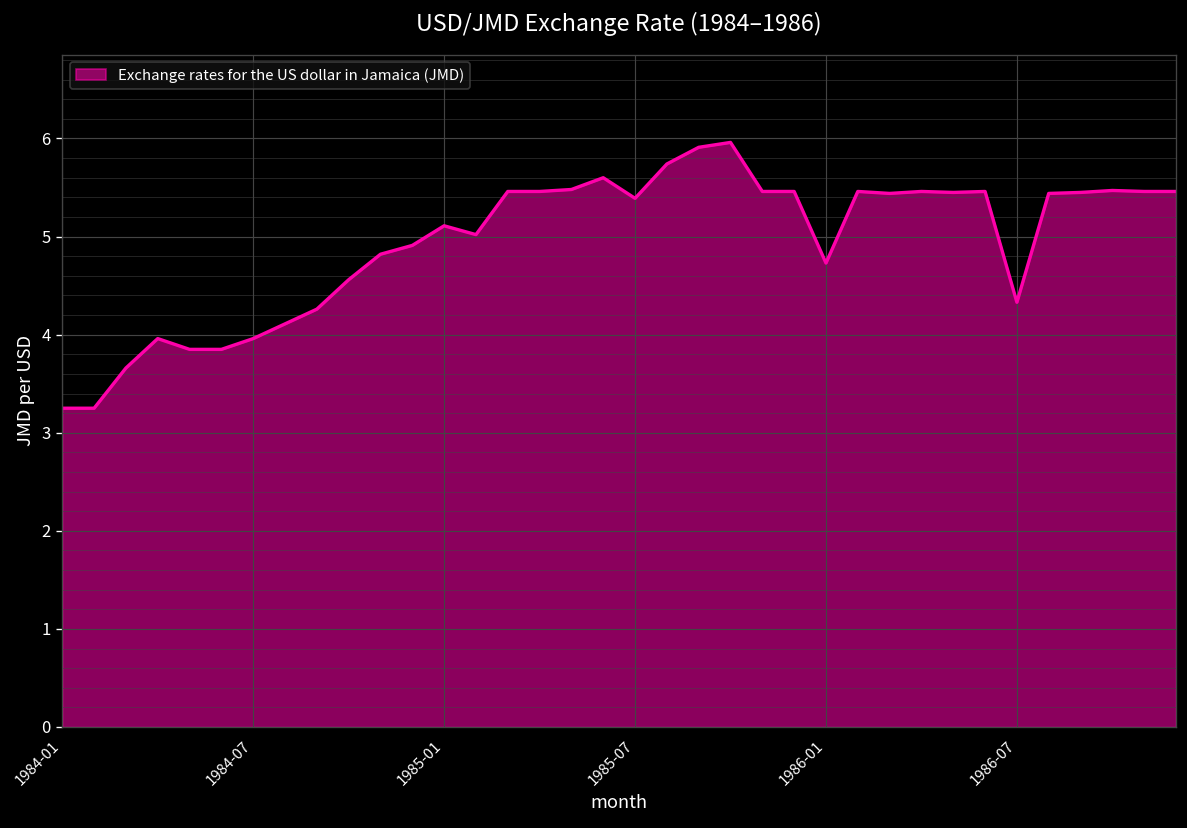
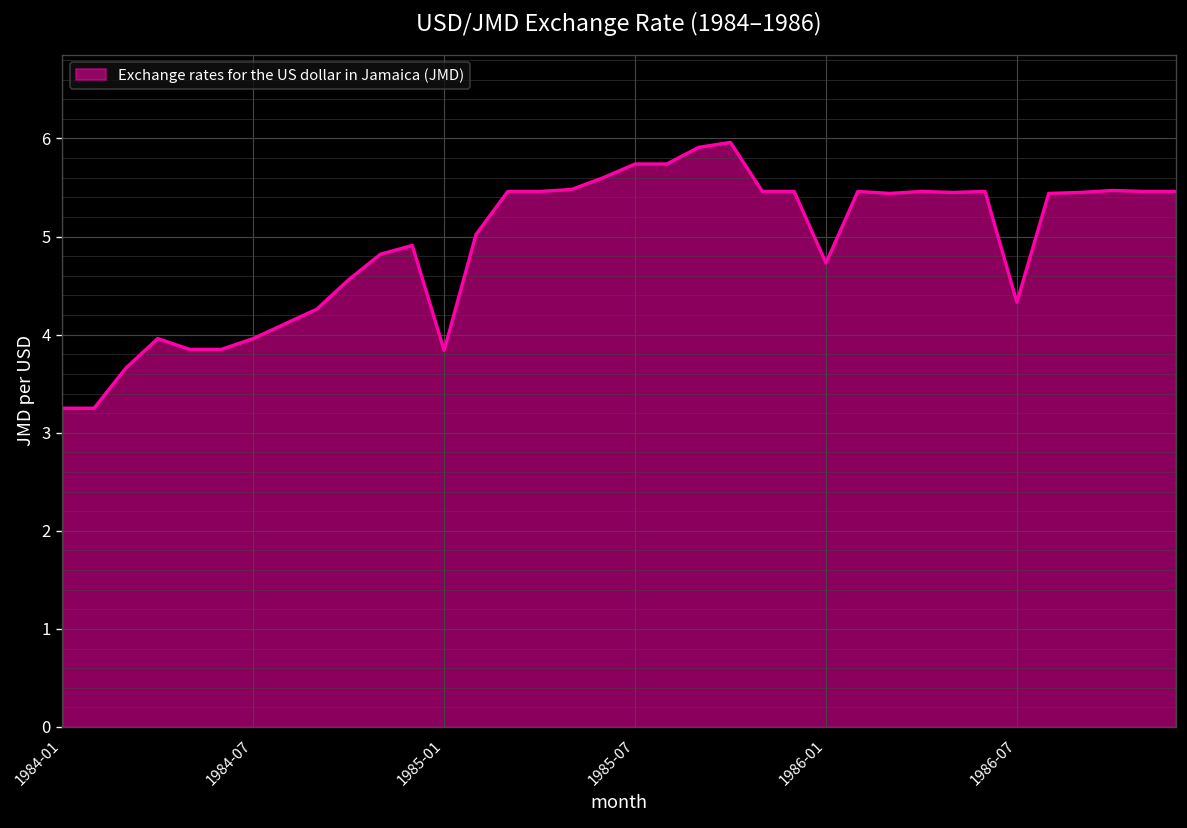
  {
    "1984-01": 3.3,
    "1984-07": 4.0,
-   "1985-01": 5.1,
-   "1985-07": 5.4,
+   "1985-01": 3.8,
+   "1985-07": 5.7,
    "1986-01": 4.7,
    "1986-07": 4.3
  }
